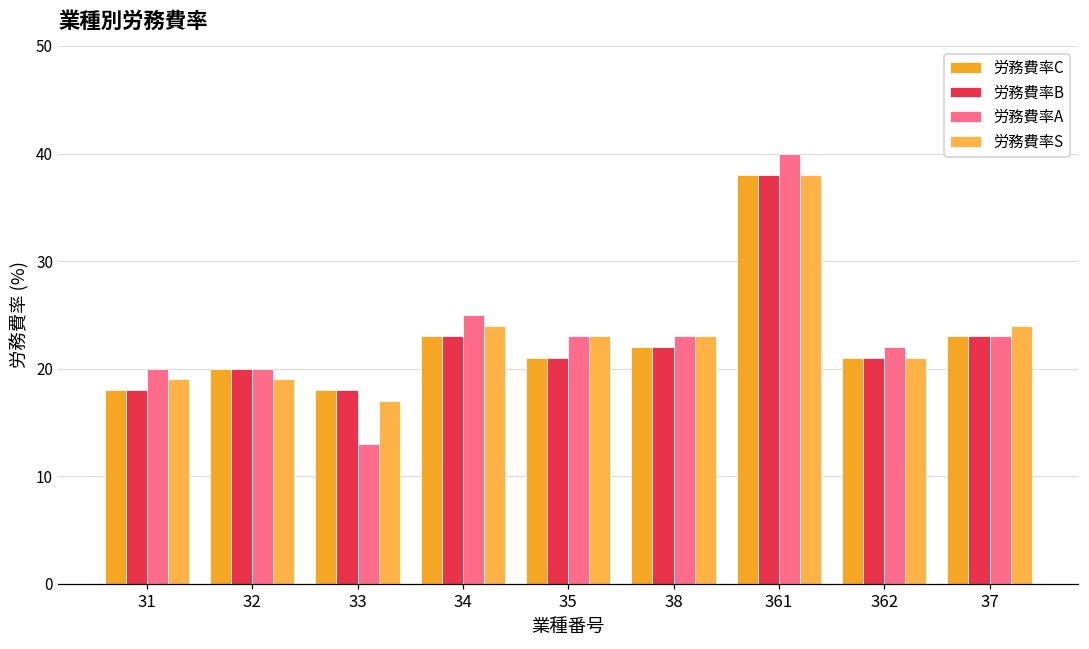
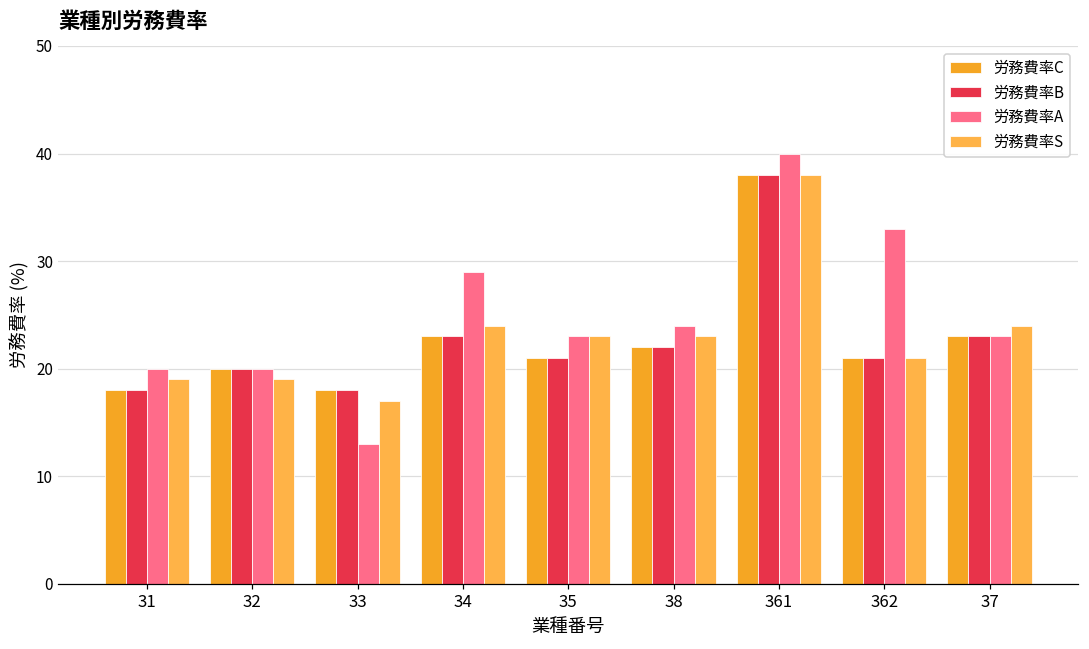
  {
    "労務費率B": {
      "31": 18,
      "32": 20,
      "33": 18,
      "34": 23,
      "35": 21,
      "38": 22,
      "361": 38,
      "362": 21,
      "37": 23
    },
    "労務費率A": {
      "31": 20,
      "32": 20,
      "33": 13,
-     "34": 25,
+     "34": 29,
      "35": 23,
-     "38": 23,
+     "38": 24,
      "361": 40,
-     "362": 22,
+     "362": 33,
      "37": 23
    }
  }
